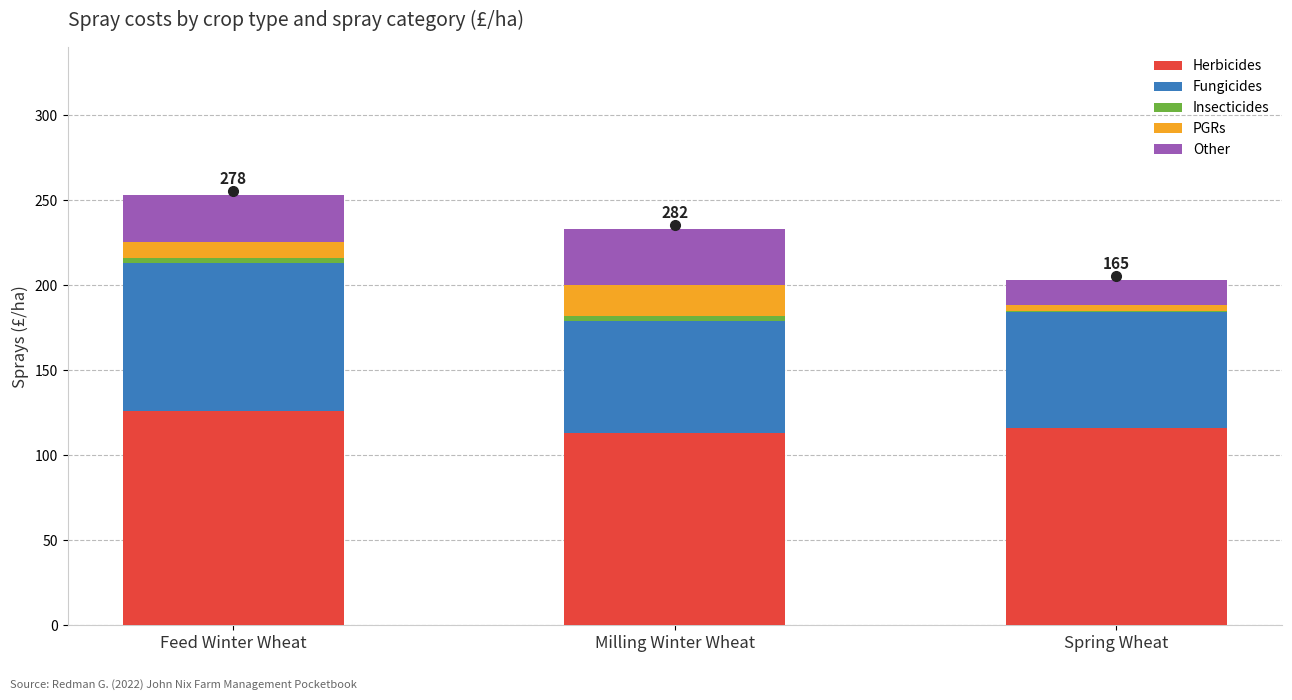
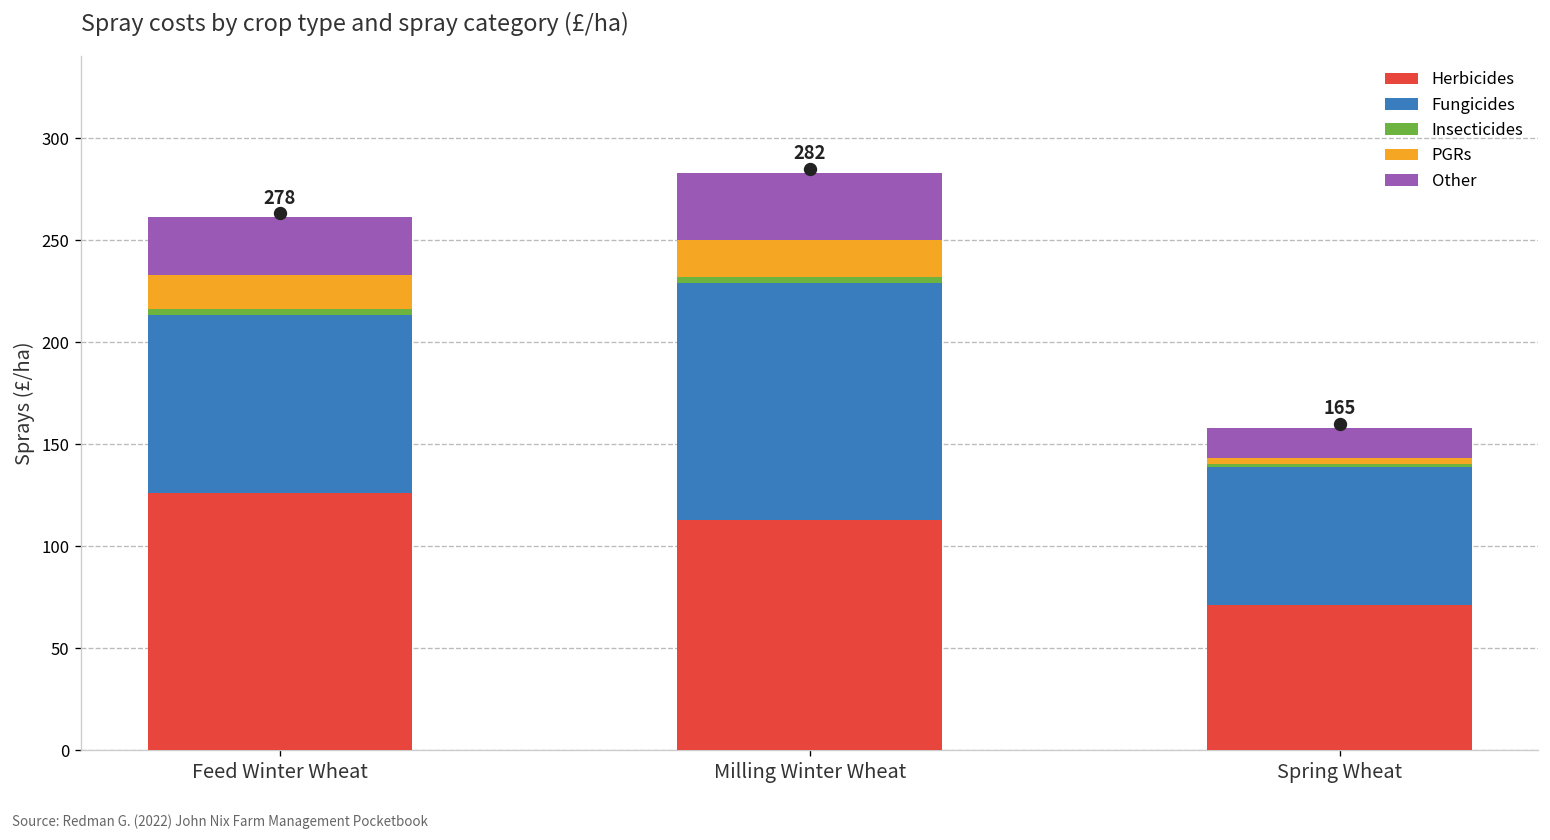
  {
    "Herbicides": {
      "Feed Winter Wheat": 126,
      "Milling Winter Wheat": 113,
-     "Spring Wheat": 116
+     "Spring Wheat": 71
    },
    "Fungicides": {
      "Feed Winter Wheat": 87,
-     "Milling Winter Wheat": 66,
+     "Milling Winter Wheat": 116,
      "Spring Wheat": 68
    },
    "Insecticides": {
      "Feed Winter Wheat": 3,
      "Milling Winter Wheat": 3
    },
    "PGRs": {
-     "Feed Winter Wheat": 9,
+     "Feed Winter Wheat": 17,
      "Milling Winter Wheat": 18,
      "Spring Wheat": 3
    },
    "Other": {
      "Feed Winter Wheat": 28,
      "Milling Winter Wheat": 33,
      "Spring Wheat": 15
    }
  }
